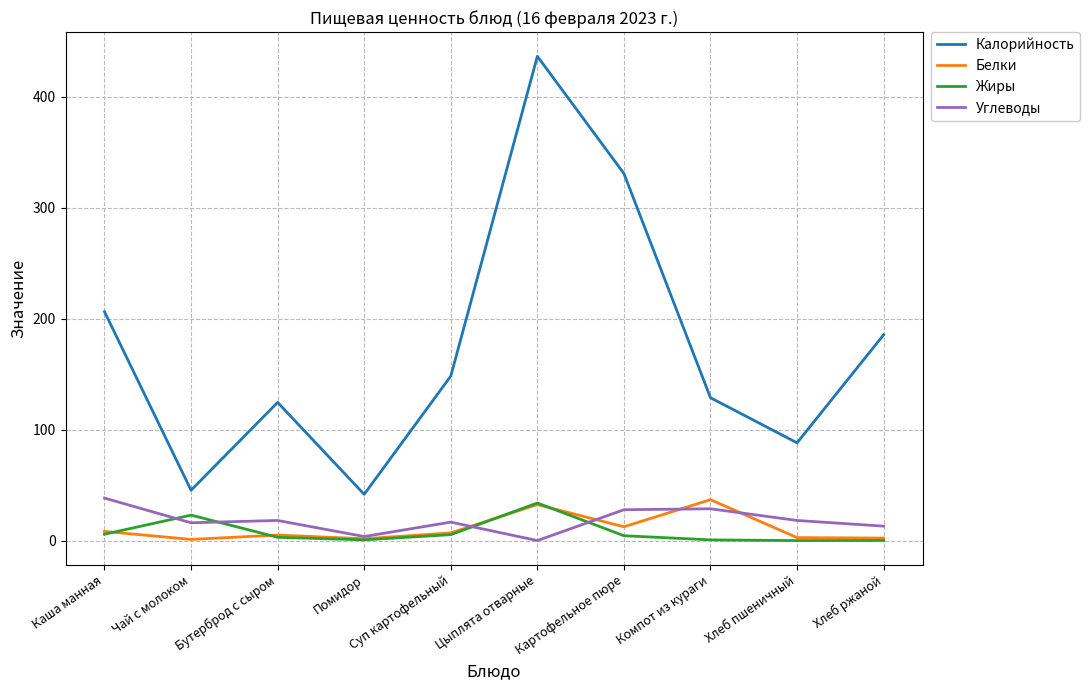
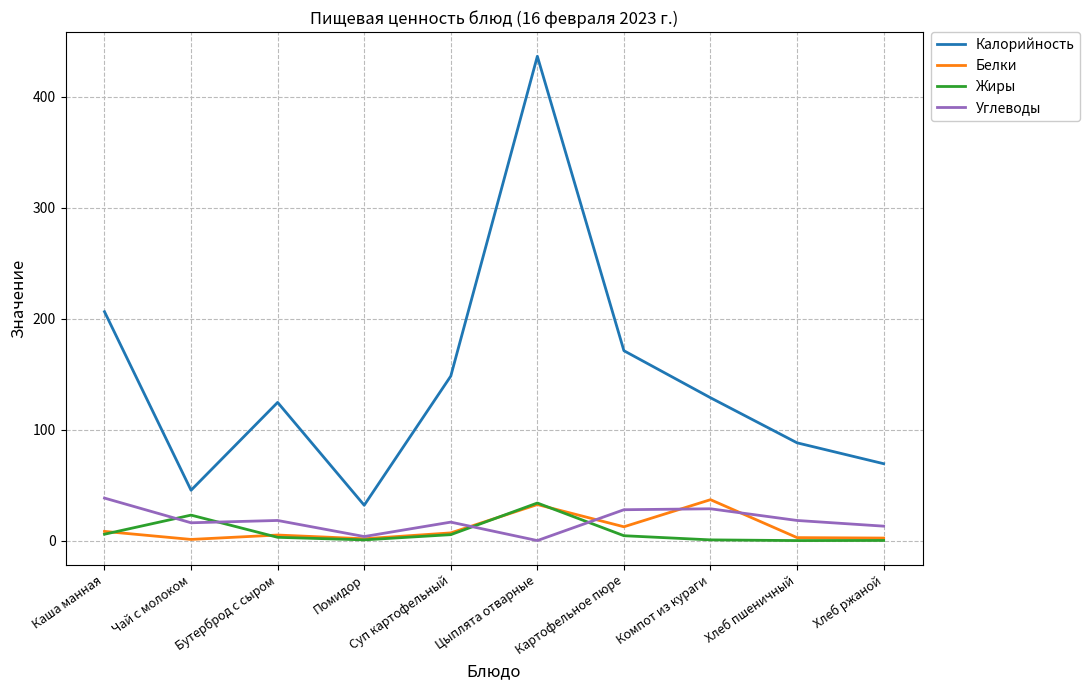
  {
    "Калорийность": {
      "Каша манная": 207,
      "Чай с молоком": 46,
      "Бутерброд с сыром": 125,
-     "Помидор": 42,
+     "Помидор": 32,
      "Суп картофельный": 149,
      "Цыплята отварные": 437,
-     "Картофельное пюре": 331,
+     "Картофельное пюре": 171,
      "Компот из кураги": 129,
      "Хлеб пшеничный": 88,
-     "Хлеб ржаной": 186
+     "Хлеб ржаной": 70
    },
    "Белки": {
      "Каша манная": 9,
      "Чай с молоком": 1,
      "Картофельное пюре": 13,
      "Компот из кураги": 37,
      "Хлеб пшеничный": 3
    },
    "Жиры": {
      "Каша манная": 6,
      "Чай с молоком": 23,
      "Картофельное пюре": 5,
      "Компот из кураги": 1,
      "Хлеб пшеничный": 0
    },
    "Углеводы": {
      "Каша манная": 39,
      "Чай с молоком": 16,
      "Бутерброд с сыром": 18,
      "Суп картофельный": 17,
      "Цыплята отварные": 0,
      "Картофельное пюре": 28,
      "Компот из кураги": 29,
      "Хлеб пшеничный": 18,
      "Хлеб ржаной": 13
    }
  }
